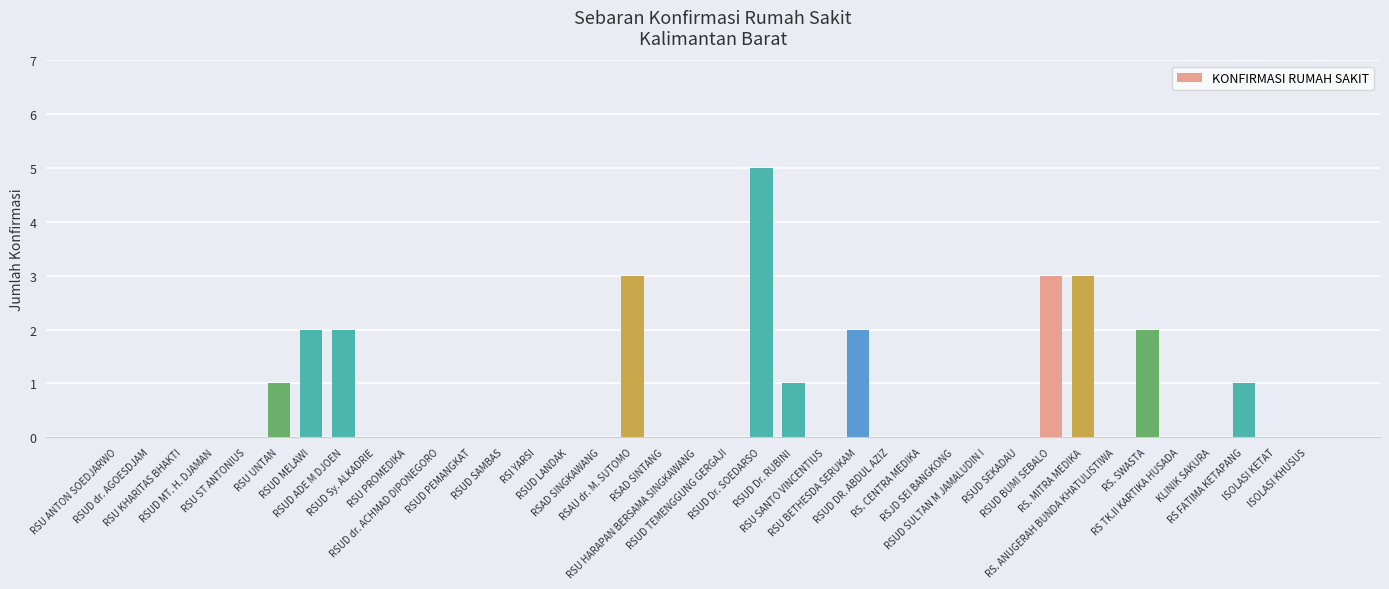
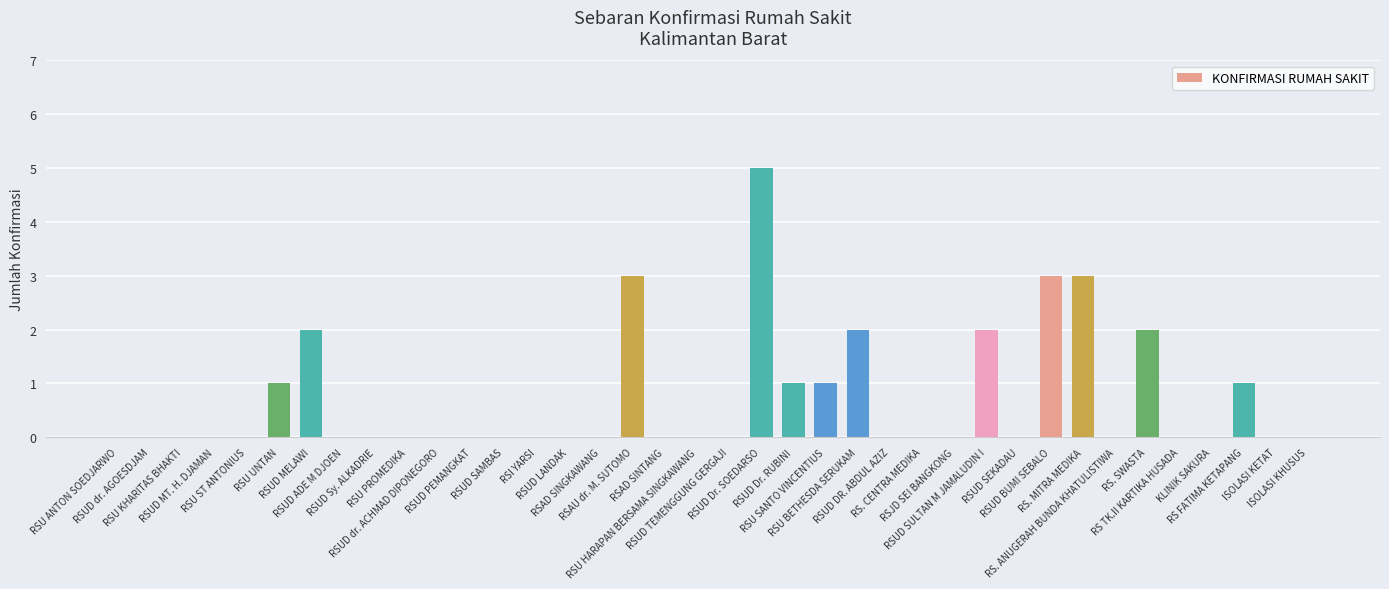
  {
    "RSU ANTON SOEDJARWO": 0,
    "RSUD dr. AGOESDJAM": 0,
    "RSU KHARITAS BHAKTI": 0,
    "RSUD MT. H. DJAMAN": 0,
    "RSU ST ANTONIUS": 0,
    "RSU UNTAN": 1,
    "RSUD MELAWI": 2,
-   "RSUD ADE M DJOEN": 2,
+   "RSUD ADE M DJOEN": 0,
    "RSUD Sy. ALKADRIE": 0,
    "RSU PROMEDIKA": 0,
    "RSUD dr. ACHMAD DIPONEGORO": 0,
    "RSUD PEMANGKAT": 0,
    "RSUD SAMBAS": 0,
    "RSI YARSI": 0,
    "RSUD LANDAK": 0,
    "RSAD SINGKAWANG": 0,
    "RSAU dr. M. SUTOMO": 3,
    "RSAD SINTANG": 0,
    "RSU HARAPAN BERSAMA SINGKAWANG": 0,
    "RSUD TEMENGGUNG GERGAJI": 0,
    "RSUD Dr. SOEDARSO": 5,
    "RSUD Dr. RUBINI": 1,
-   "RSU SANTO VINCENTIUS": 0,
+   "RSU SANTO VINCENTIUS": 1,
    "RSU BETHESDA SERUKAM": 2,
    "RSUD DR. ABDUL AZIZ": 0,
    "RS. CENTRA MEDIKA": 0,
    "RSJD SEI BANGKONG": 0,
-   "RSUD SULTAN M JAMALUDIN I": 0,
+   "RSUD SULTAN M JAMALUDIN I": 2,
    "RSUD SEKADAU": 0,
    "RSUD BUMI SEBALO": 3,
    "RS. MITRA MEDIKA": 3,
    "RS. ANUGERAH BUNDA KHATULISTIWA": 0,
    "RS. SWASTA": 2,
    "RS TK.II KARTIKA HUSADA": 0,
    "KLINIK SAKURA": 0,
    "RS FATIMA KETAPANG": 1,
    "ISOLASI KETAT": 0,
    "ISOLASI KHUSUS": 0
  }
